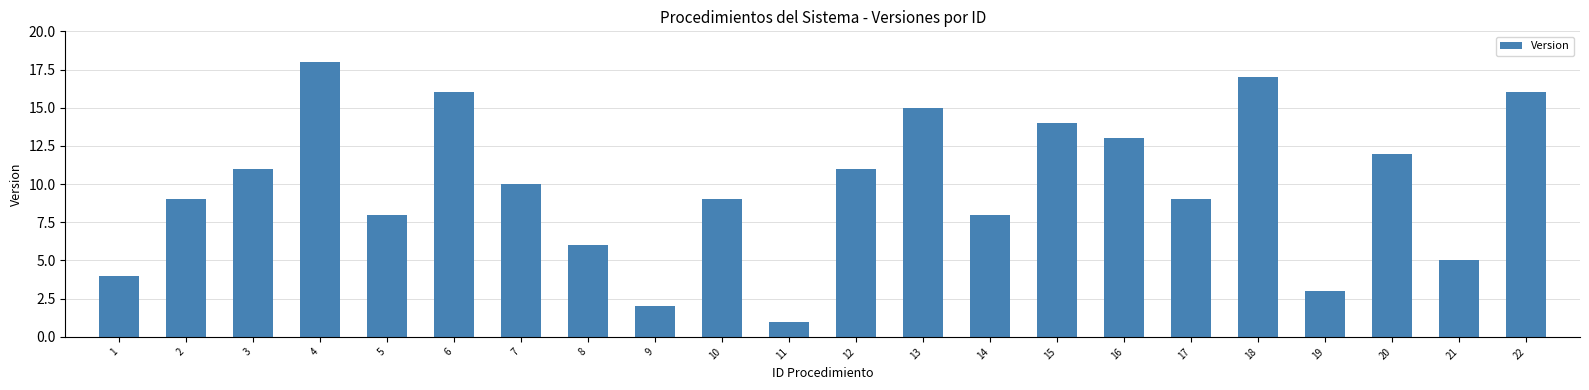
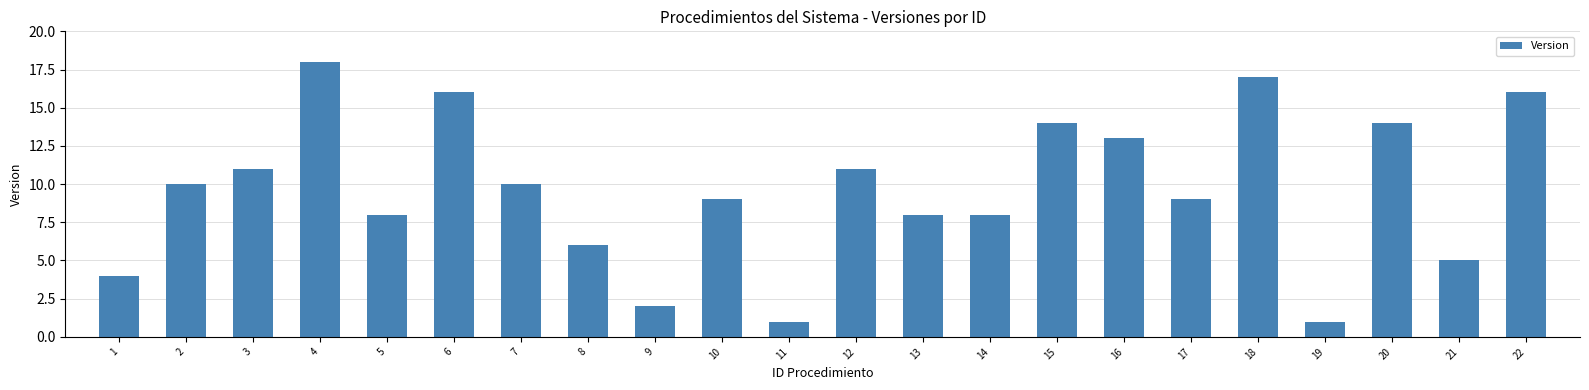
  {
    "1": 4,
-   "2": 9,
+   "2": 10,
    "3": 11,
    "4": 18,
    "5": 8,
    "6": 16,
    "7": 10,
    "8": 6,
    "9": 2,
    "10": 9,
    "11": 1,
    "12": 11,
-   "13": 15,
+   "13": 8,
    "14": 8,
    "15": 14,
    "16": 13,
    "17": 9,
    "18": 17,
-   "19": 3,
-   "20": 12,
+   "19": 1,
+   "20": 14,
    "21": 5,
    "22": 16
  }
